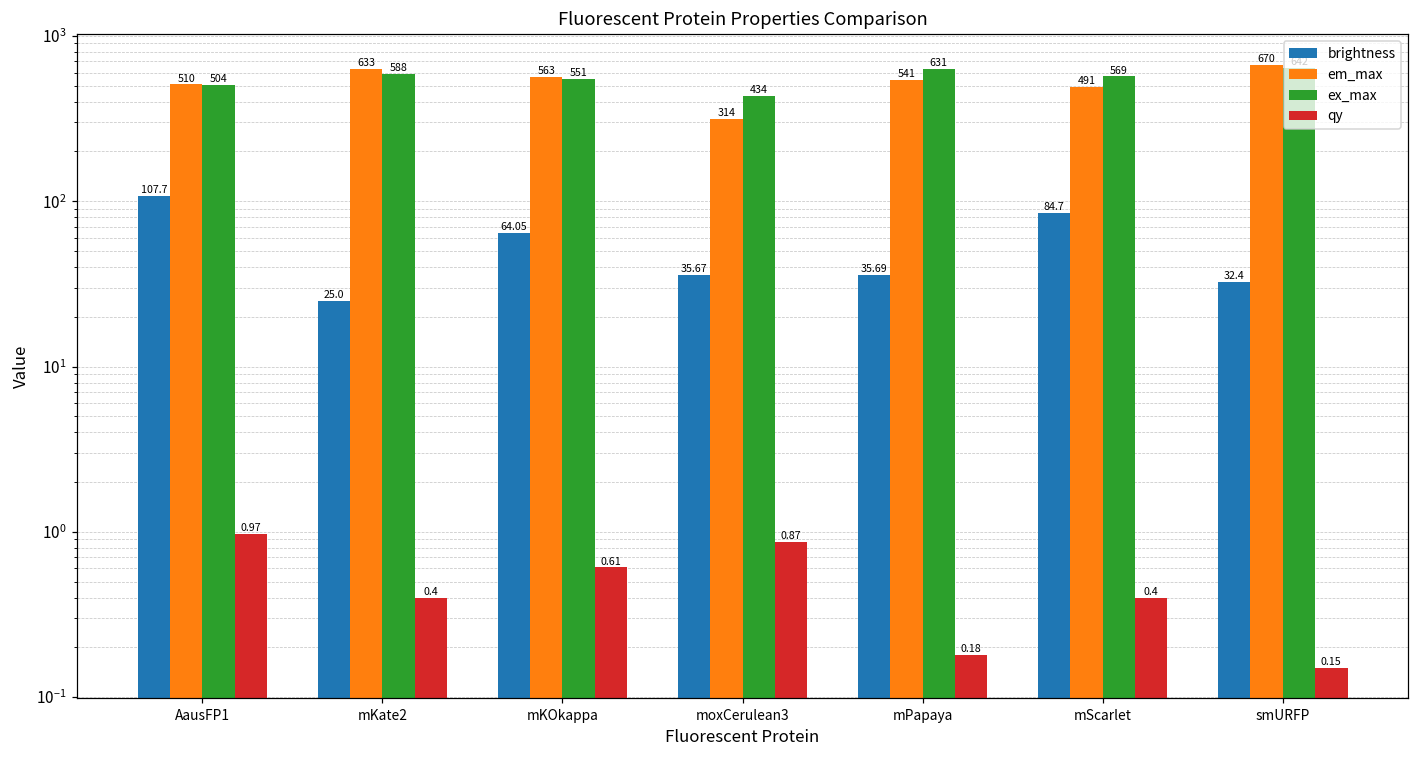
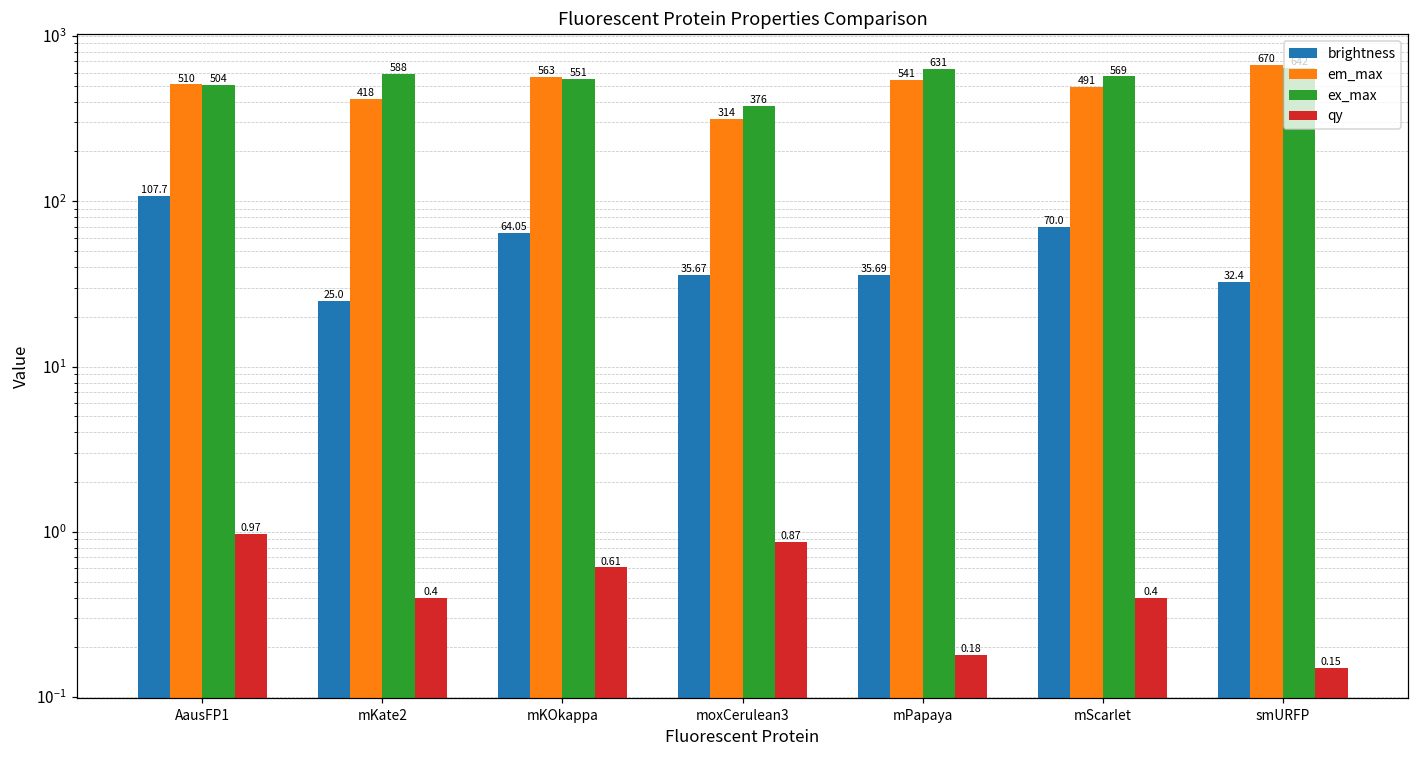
  {
    "brightness": {
      "AausFP1": 107.7,
      "mKate2": 25.0,
      "mKOkappa": 64.05,
      "moxCerulean3": 35.67,
      "mPapaya": 35.69,
-     "mScarlet": 84.7,
+     "mScarlet": 70.0,
      "smURFP": 32.4
    },
    "em_max": {
      "AausFP1": 510,
-     "mKate2": 633,
+     "mKate2": 418,
      "mKOkappa": 563,
      "moxCerulean3": 314,
      "mPapaya": 541,
      "mScarlet": 491,
      "smURFP": 670
    },
    "ex_max": {
      "AausFP1": 504,
      "mKate2": 588,
      "mKOkappa": 551,
-     "moxCerulean3": 434,
+     "moxCerulean3": 376,
      "mPapaya": 631,
      "mScarlet": 569
    },
    "qy": {
      "AausFP1": 0.97,
      "mKate2": 0.4,
      "mKOkappa": 0.61,
      "moxCerulean3": 0.87,
      "mPapaya": 0.18,
      "mScarlet": 0.4,
      "smURFP": 0.15
    }
  }
